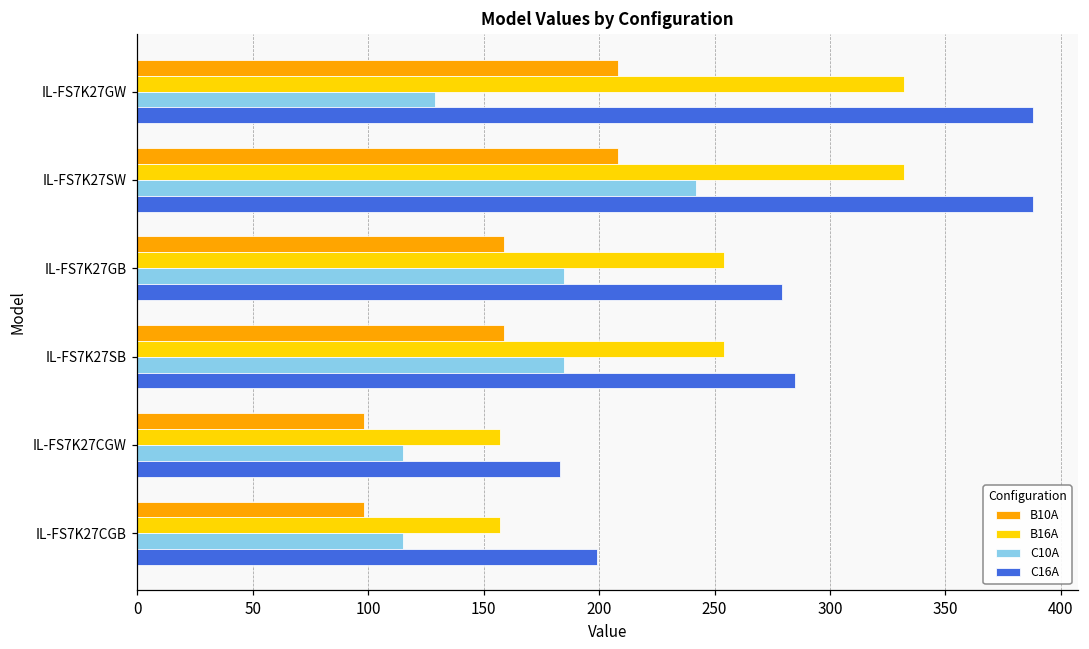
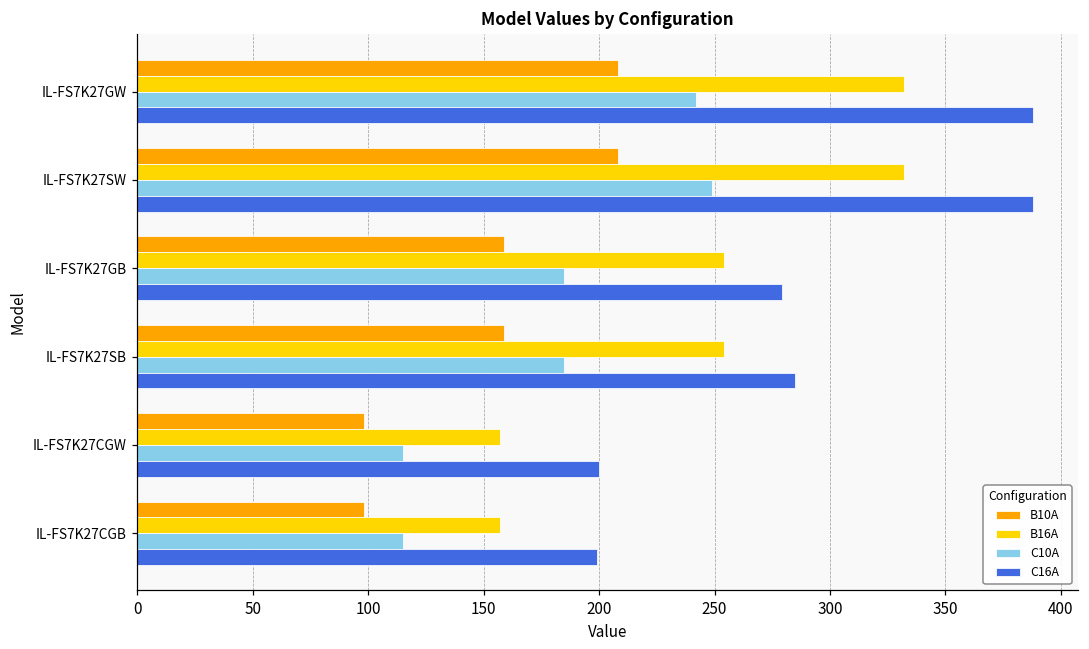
  {
    "C10A": {
-     "IL-FS7K27GW": 129,
-     "IL-FS7K27SW": 242,
+     "IL-FS7K27GW": 242,
+     "IL-FS7K27SW": 249,
      "IL-FS7K27GB": 185,
      "IL-FS7K27SB": 185,
      "IL-FS7K27CGW": 115,
      "IL-FS7K27CGB": 115
    },
    "C16A": {
      "IL-FS7K27GW": 388,
      "IL-FS7K27SW": 388,
      "IL-FS7K27GB": 279,
      "IL-FS7K27SB": 285,
-     "IL-FS7K27CGW": 183,
+     "IL-FS7K27CGW": 200,
      "IL-FS7K27CGB": 199
    }
  }
